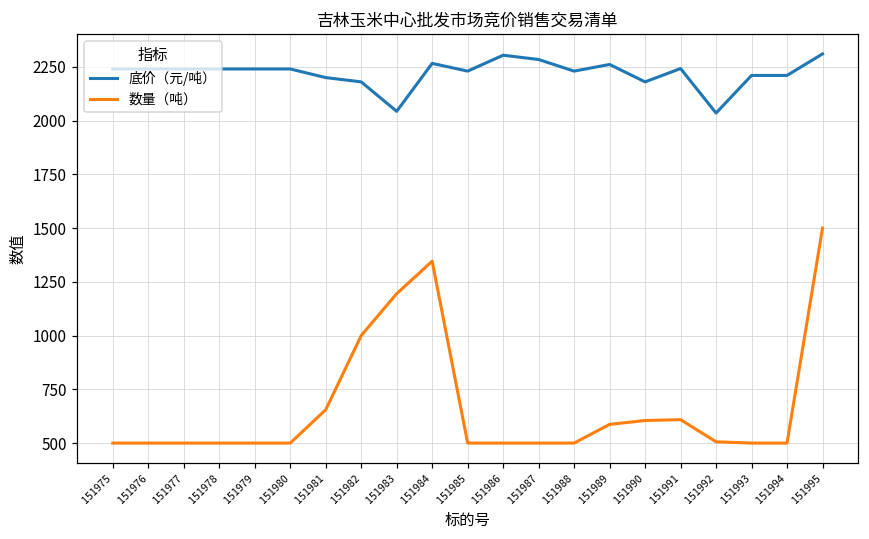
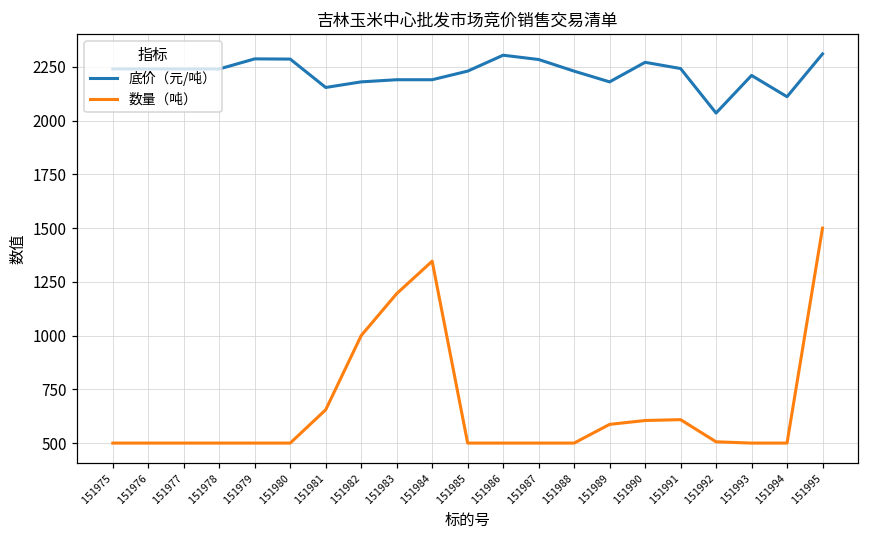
  {
    "底价（元/吨）": {
-     "151979": 2240,
-     "151980": 2240,
-     "151981": 2200,
+     "151979": 2290,
+     "151980": 2290,
+     "151981": 2150,
      "151982": 2180,
-     "151983": 2040,
-     "151984": 2270,
+     "151983": 2190,
+     "151984": 2190,
      "151985": 2230,
      "151986": 2300,
      "151987": 2280,
      "151988": 2230,
-     "151989": 2260,
-     "151990": 2180,
+     "151989": 2180,
+     "151990": 2270,
      "151991": 2240,
      "151992": 2040,
      "151993": 2210,
-     "151994": 2210,
+     "151994": 2110,
      "151995": 2310
    },
    "数量（吨）": {
      "151975": 500,
      "151976": 500,
      "151977": 500,
      "151978": 500,
      "151979": 500,
      "151980": 500,
      "151981": 660,
      "151982": 1000,
      "151983": 1200,
      "151984": 1350,
      "151985": 500,
      "151986": 500,
      "151987": 500,
      "151988": 500,
      "151989": 590,
      "151990": 610,
      "151991": 610,
      "151992": 510,
      "151993": 500,
      "151994": 500,
      "151995": 1500
    }
  }
